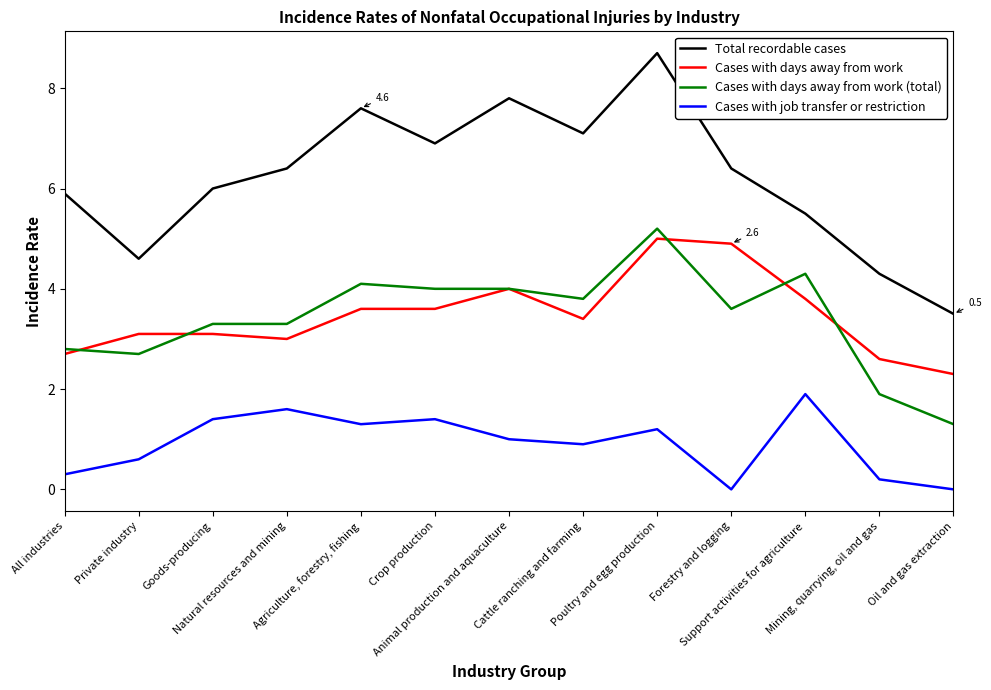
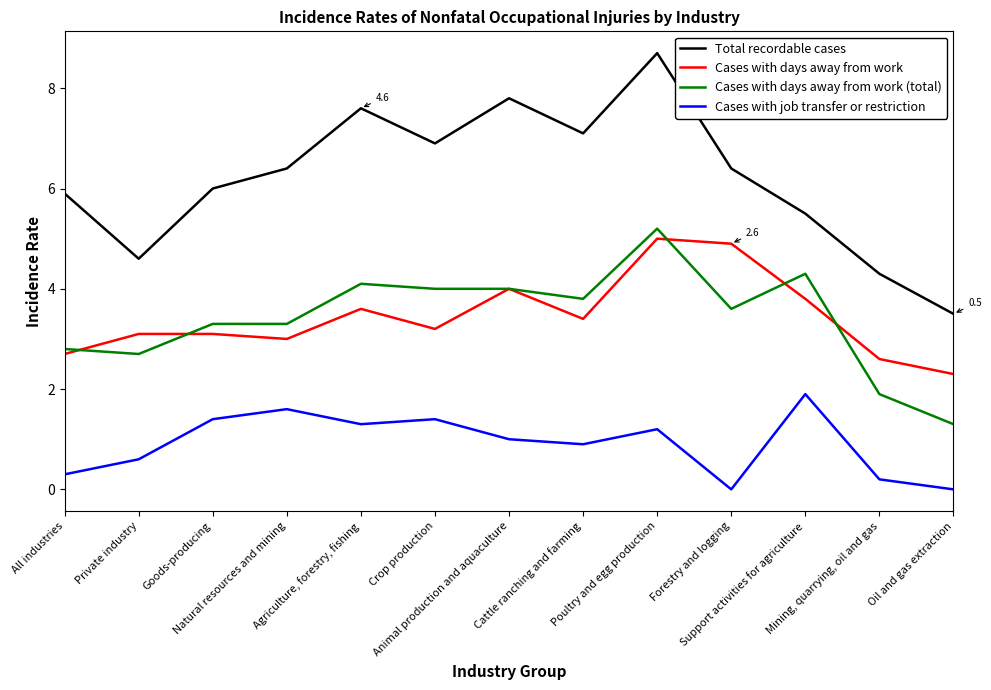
  {
    "Total recordable cases": {
      "All industries": 5.9,
      "Private industry": 4.6,
      "Goods-producing": 6.0,
      "Natural resources and mining": 6.4,
      "Crop production": 6.9,
      "Animal production and aquaculture": 7.8,
      "Cattle ranching and farming": 7.1,
      "Poultry and egg production": 8.7,
      "Forestry and logging": 6.4,
      "Support activities for agriculture": 5.5,
      "Mining, quarrying, oil and gas": 4.3
    },
    "Cases with days away from work": {
      "All industries": 2.7,
      "Private industry": 3.1,
      "Goods-producing": 3.1,
      "Natural resources and mining": 3.0,
      "Agriculture, forestry, fishing": 3.6,
-     "Crop production": 3.6,
+     "Crop production": 3.2,
      "Cattle ranching and farming": 3.4,
      "Poultry and egg production": 5.0,
      "Support activities for agriculture": 3.8,
      "Mining, quarrying, oil and gas": 2.6,
      "Oil and gas extraction": 2.3
    },
    "Cases with days away from work (total)": {
      "All industries": 2.8,
      "Private industry": 2.7,
      "Goods-producing": 3.3,
      "Natural resources and mining": 3.3,
      "Agriculture, forestry, fishing": 4.1,
      "Crop production": 4.0,
      "Cattle ranching and farming": 3.8,
      "Poultry and egg production": 5.2,
      "Forestry and logging": 3.6,
      "Support activities for agriculture": 4.3,
      "Mining, quarrying, oil and gas": 1.9,
      "Oil and gas extraction": 1.3
    },
    "Cases with job transfer or restriction": {
      "All industries": 0.3,
      "Private industry": 0.6,
      "Goods-producing": 1.4,
      "Natural resources and mining": 1.6,
      "Agriculture, forestry, fishing": 1.3,
      "Crop production": 1.4,
      "Animal production and aquaculture": 1.0,
      "Cattle ranching and farming": 0.9,
      "Poultry and egg production": 1.2,
      "Forestry and logging": 0.0,
      "Support activities for agriculture": 1.9,
      "Mining, quarrying, oil and gas": 0.2,
      "Oil and gas extraction": 0.0
    }
  }
